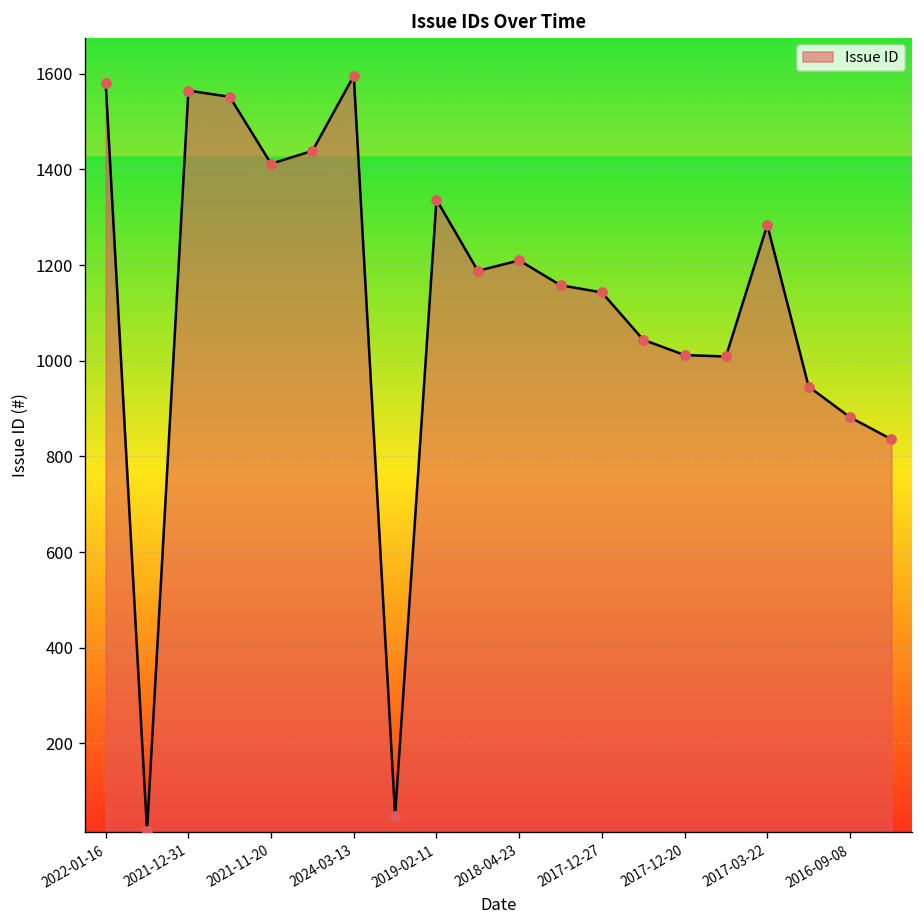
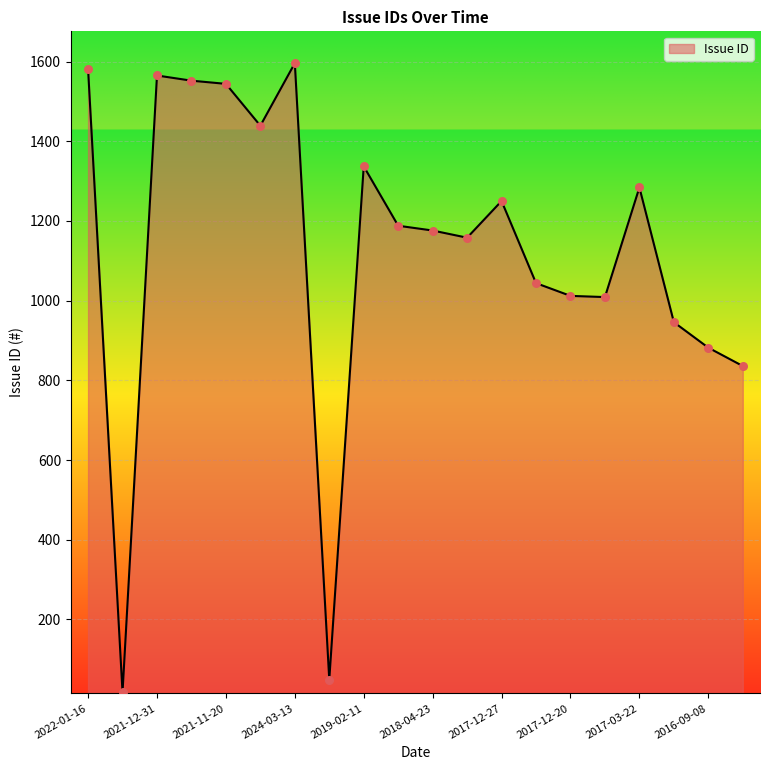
  {
    "2022-01-16": 1580,
-   "2021-11-20": 1410,
+   "2021-11-20": 1540,
    "2024-03-13": 1600,
    "2019-02-11": 1340,
-   "2018-04-23": 1210,
-   "2017-12-27": 1140,
+   "2018-04-23": 1180,
+   "2017-12-27": 1250,
    "2017-03-22": 1280,
    "2016-09-08": 880
  }
